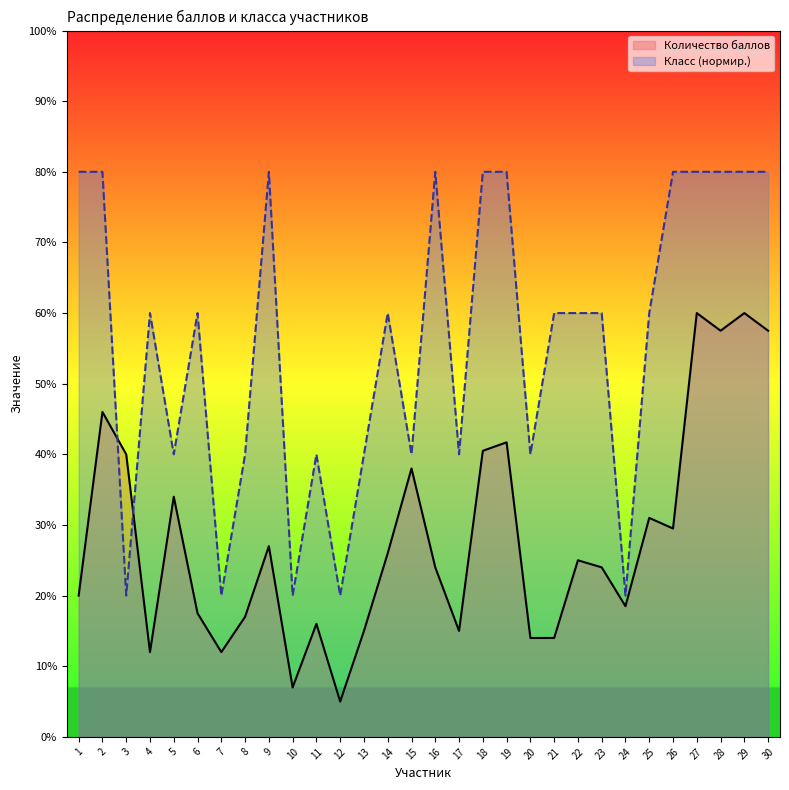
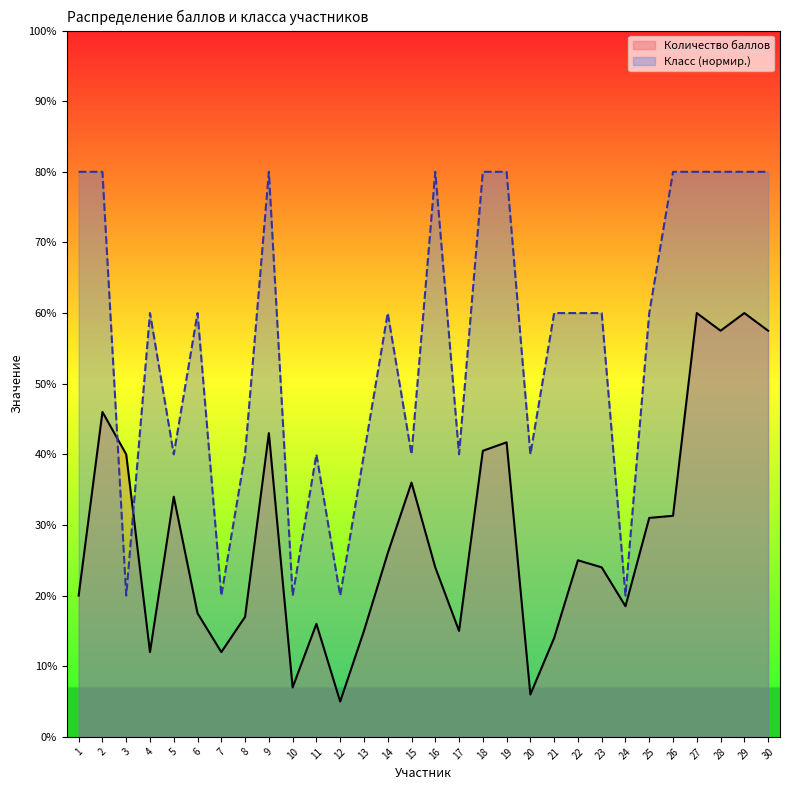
  {
    "Количество баллов": {
      "1": "20%",
      "2": "46%",
      "3": "40%",
      "4": "12%",
      "5": "34%",
      "6": "18%",
      "7": "12%",
      "8": "17%",
-     "9": "27%",
+     "9": "43%",
      "10": "7%",
      "11": "16%",
      "12": "5%",
      "13": "15%",
      "14": "26%",
-     "15": "38%",
+     "15": "36%",
      "16": "24%",
      "17": "15%",
      "18": "41%",
      "19": "42%",
-     "20": "14%",
+     "20": "6%",
      "21": "14%",
      "22": "25%",
      "23": "24%",
      "24": "19%",
      "25": "31%",
-     "26": "30%",
+     "26": "31%",
      "27": "60%",
      "28": "58%",
      "29": "60%",
      "30": "58%"
    },
    "Класс (нормир.)": {
      "1": "80%",
      "2": "80%",
      "3": "20%",
      "4": "60%",
      "5": "40%",
      "6": "60%",
      "7": "20%",
      "8": "40%",
      "9": "80%",
      "10": "20%",
      "11": "40%",
      "12": "20%",
      "13": "40%",
      "14": "60%",
      "15": "40%",
      "16": "80%",
      "17": "40%",
      "18": "80%",
      "19": "80%",
      "20": "40%",
      "21": "60%",
      "22": "60%",
      "23": "60%",
      "24": "20%",
      "25": "60%",
      "26": "80%",
      "27": "80%",
      "28": "80%",
      "29": "80%",
      "30": "80%"
    }
  }
